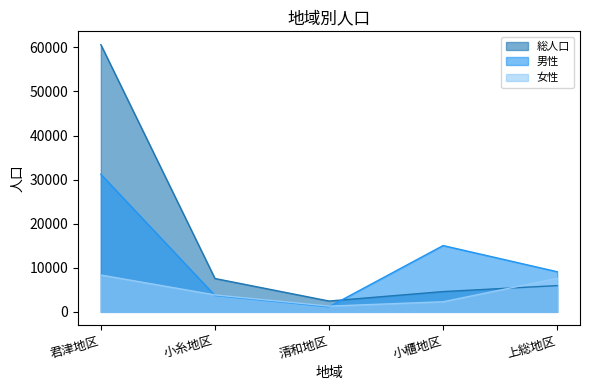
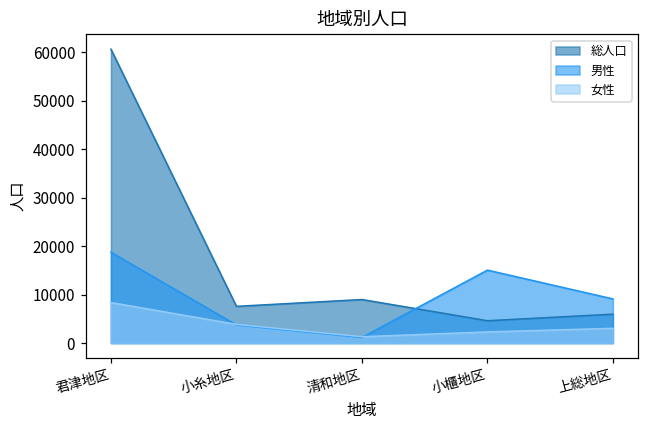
  {
    "総人口": {
      "君津地区": 61000,
      "小糸地区": 8000,
-     "清和地区": 2000,
+     "清和地区": 9000,
      "小櫃地区": 5000,
      "上総地区": 6000
    },
    "男性": {
-     "君津地区": 31000,
+     "君津地区": 19000,
      "小櫃地区": 15000,
      "上総地区": 9000
    },
    "女性": {
      "君津地区": 8000,
      "小櫃地区": 2000,
-     "上総地区": 8000
+     "上総地区": 3000
    }
  }
